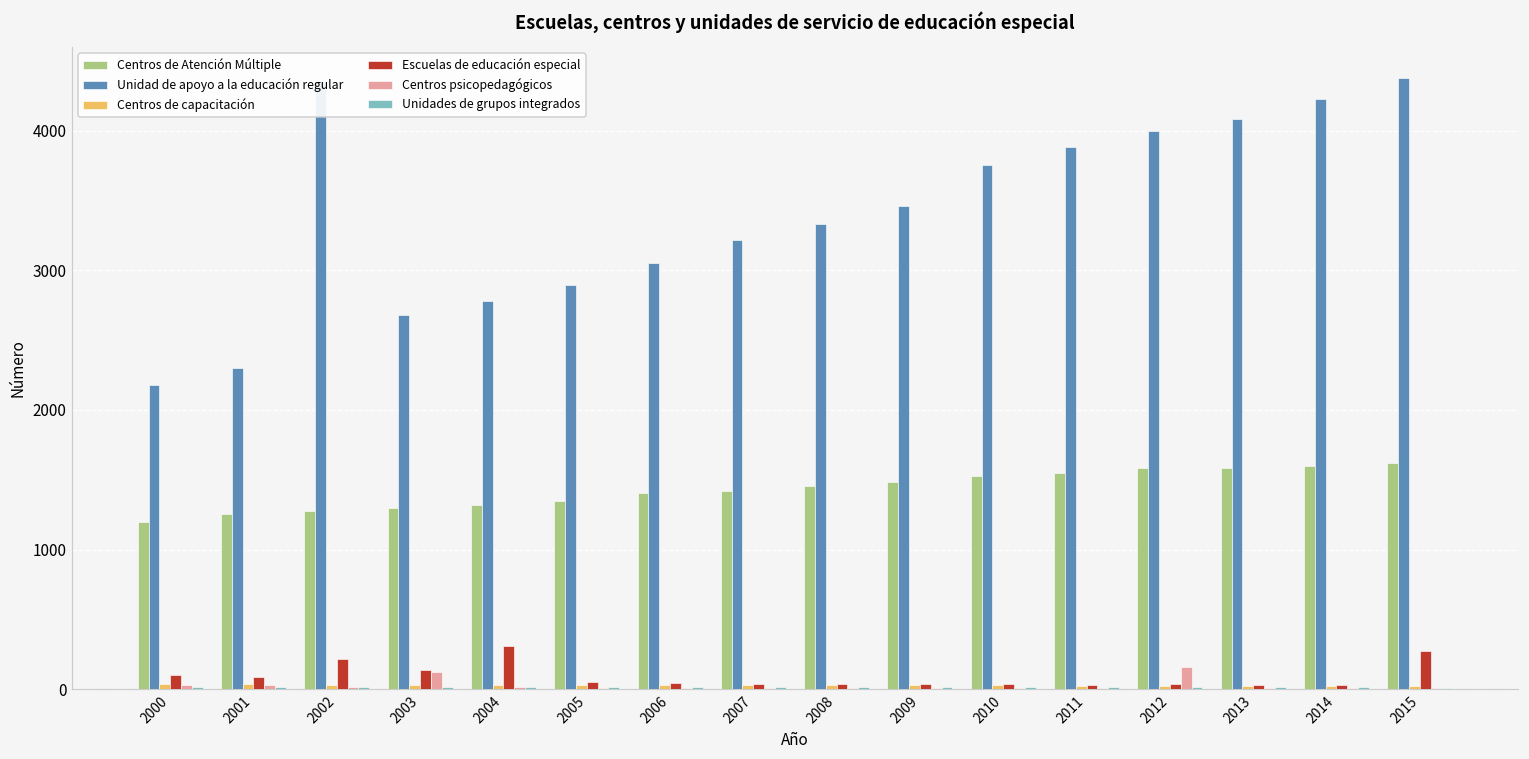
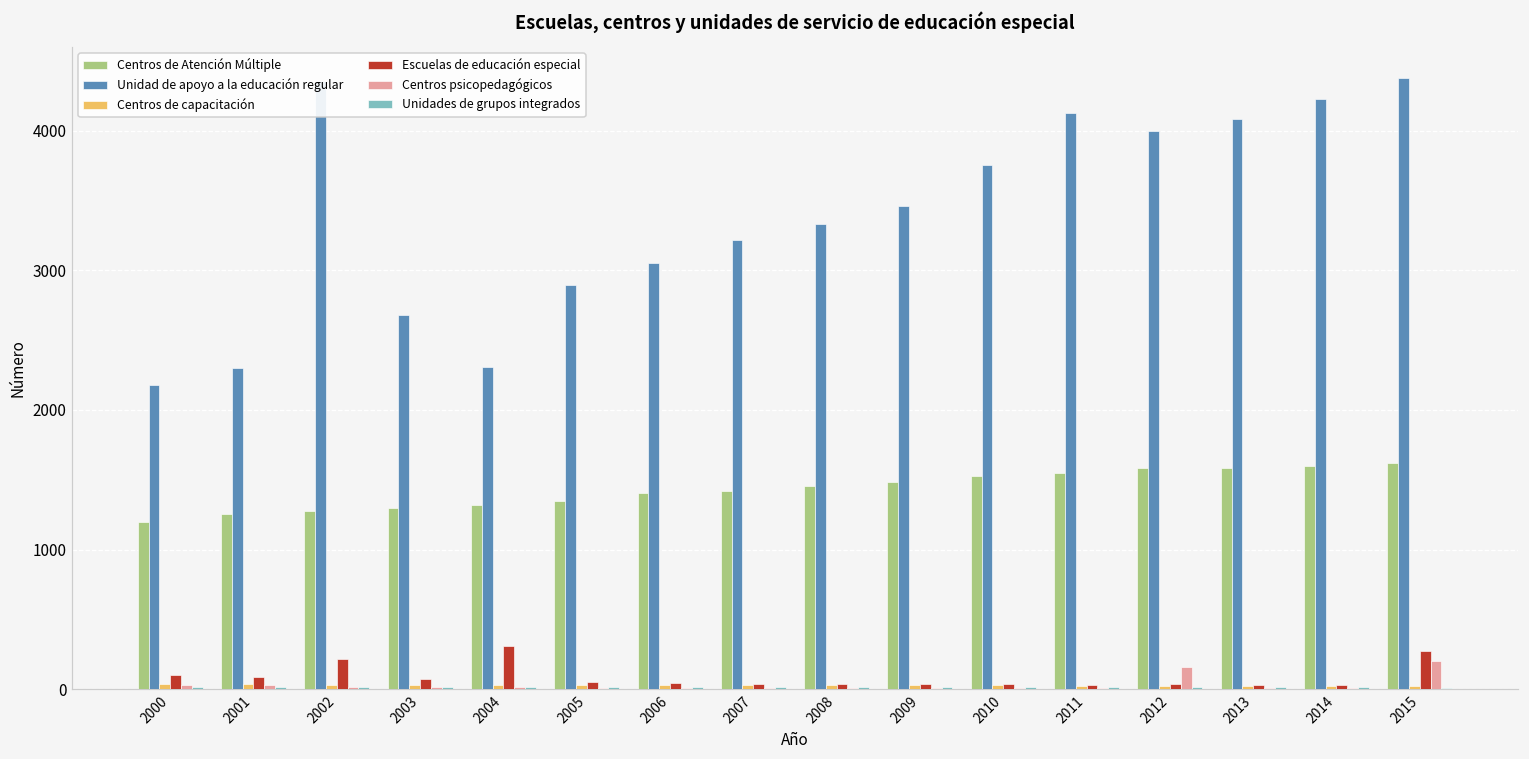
  {
    "Centros de Atención Múltiple": {
      "2000": 1200,
      "2001": 1250,
      "2002": 1280,
      "2003": 1300,
      "2004": 1320,
      "2005": 1350,
      "2006": 1400,
      "2007": 1420,
      "2008": 1450,
      "2009": 1480,
      "2010": 1530,
      "2011": 1550,
      "2012": 1580,
      "2013": 1580,
      "2014": 1600,
      "2015": 1620
    },
    "Unidad de apoyo a la educación regular": {
      "2000": 2180,
      "2001": 2300,
      "2003": 2680,
-     "2004": 2780,
+     "2004": 2310,
      "2005": 2890,
      "2006": 3060,
      "2007": 3220,
      "2008": 3330,
      "2009": 3460,
      "2010": 3750,
-     "2011": 3880,
+     "2011": 4130,
      "2012": 4000,
      "2013": 4080,
      "2014": 4220,
      "2015": 4380
    },
    "Centros de capacitación": {
      "2000": 40,
      "2001": 40,
      "2002": 30,
      "2003": 30,
      "2004": 30,
      "2005": 30,
      "2006": 30,
      "2007": 30,
      "2008": 30,
      "2009": 30,
      "2010": 30,
      "2011": 30,
      "2012": 20,
      "2013": 20,
      "2014": 20,
      "2015": 20
    },
    "Escuelas de educación especial": {
      "2000": 100,
      "2001": 90,
      "2002": 210,
-     "2003": 140,
+     "2003": 70,
      "2004": 310,
      "2005": 50,
      "2006": 50,
      "2007": 40,
      "2008": 40,
      "2009": 40,
      "2010": 40,
      "2011": 30,
      "2012": 40,
      "2013": 30,
      "2014": 30,
      "2015": 280
    },
    "Centros psicopedagógicos": {
      "2000": 30,
      "2001": 30,
-     "2003": 130,
+     "2003": 20,
      "2012": 160,
-     "2015": 10
+     "2015": 200
    }
  }
